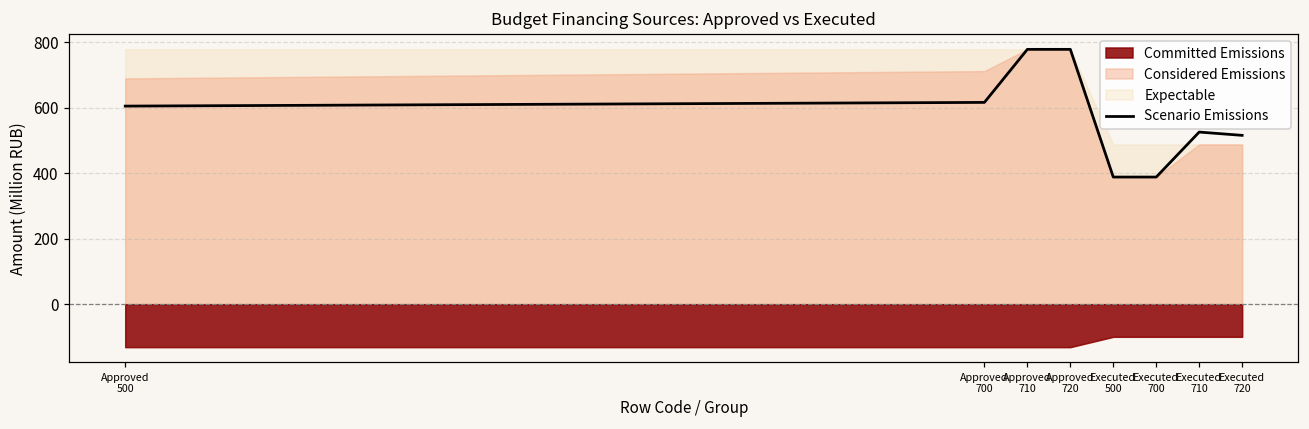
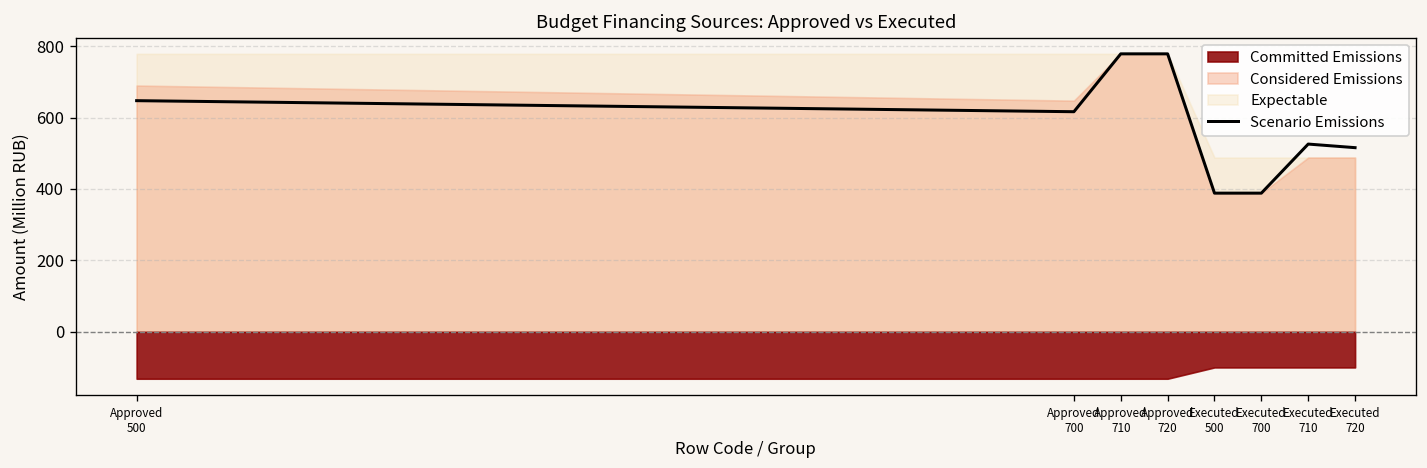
  {
    "Scenario Emissions": {
-     "Approved 500": 610,
+     "Approved 500": 650,
      "Approved 700": 620,
      "Executed 710": 530,
      "Executed 720": 520
    },
    "Expectable": {
      "Approved 500": 780,
      "Approved 700": 780,
      "Executed 500": 490,
      "Executed 700": 490
    },
    "Considered Emissions": {
      "Approved 500": 690,
-     "Approved 700": 710
+     "Approved 700": 650
    }
  }
